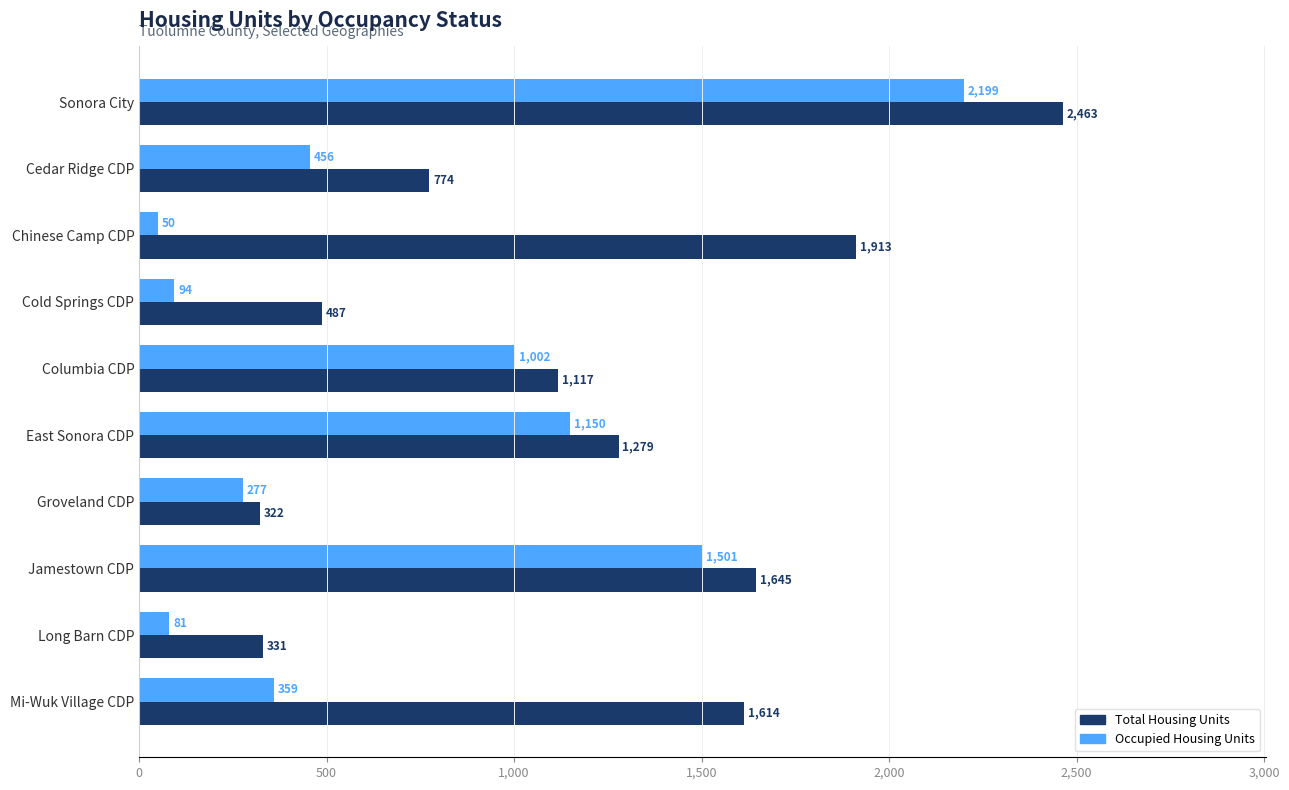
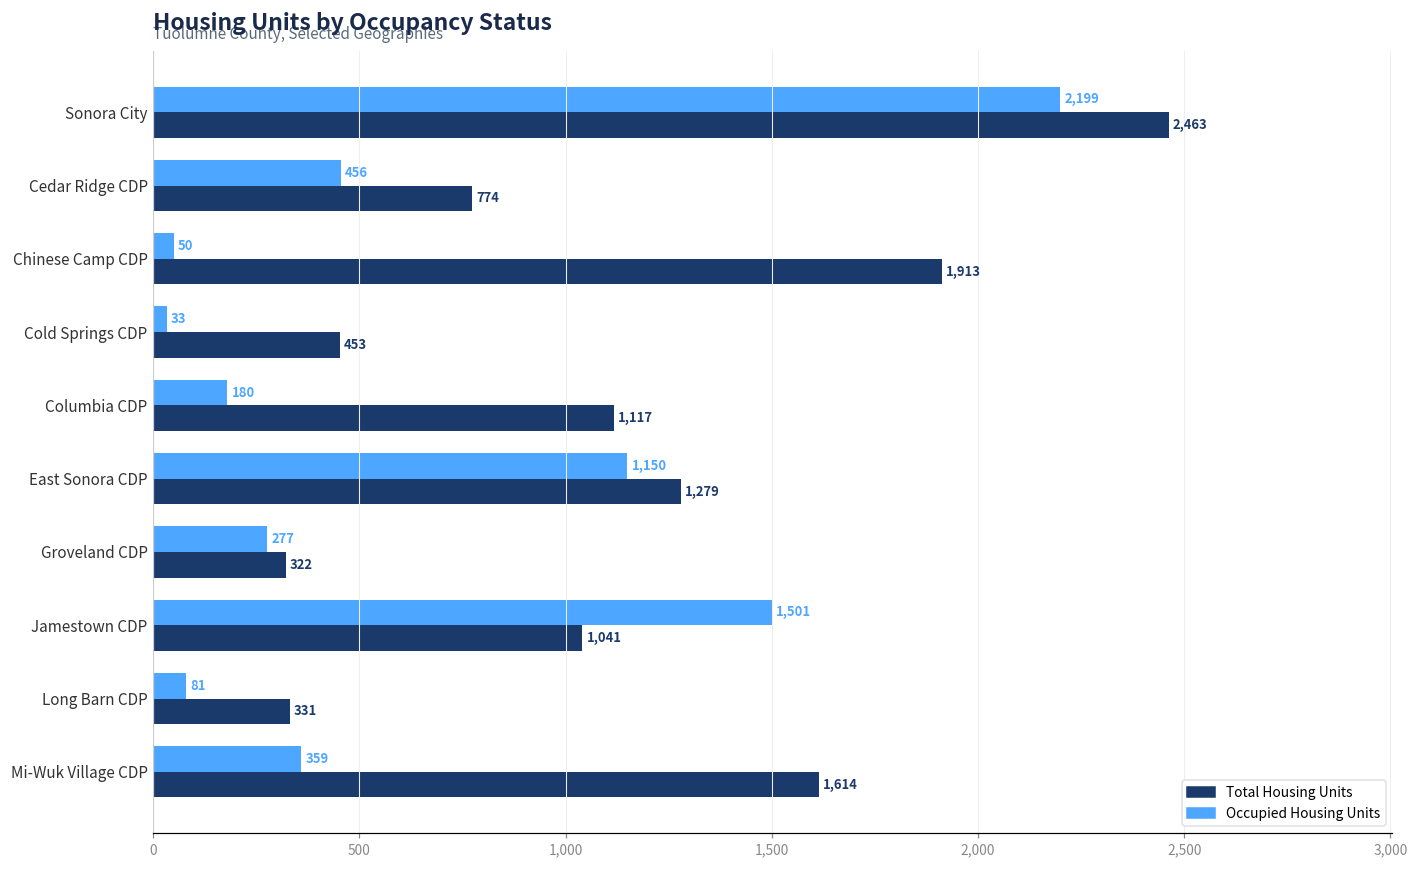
  {
    "Total Housing Units": {
      "Sonora City": "2,463",
      "Cedar Ridge CDP": "774",
      "Chinese Camp CDP": "1,913",
-     "Cold Springs CDP": "487",
+     "Cold Springs CDP": "453",
      "Columbia CDP": "1,117",
      "East Sonora CDP": "1,279",
      "Groveland CDP": "322",
-     "Jamestown CDP": "1,645",
+     "Jamestown CDP": "1,041",
      "Long Barn CDP": "331",
      "Mi-Wuk Village CDP": "1,614"
    },
    "Occupied Housing Units": {
      "Sonora City": "2,199",
      "Cedar Ridge CDP": "456",
      "Chinese Camp CDP": "50",
-     "Cold Springs CDP": "94",
-     "Columbia CDP": "1,002",
+     "Cold Springs CDP": "33",
+     "Columbia CDP": "180",
      "East Sonora CDP": "1,150",
      "Groveland CDP": "277",
      "Jamestown CDP": "1,501",
      "Long Barn CDP": "81",
      "Mi-Wuk Village CDP": "359"
    }
  }
